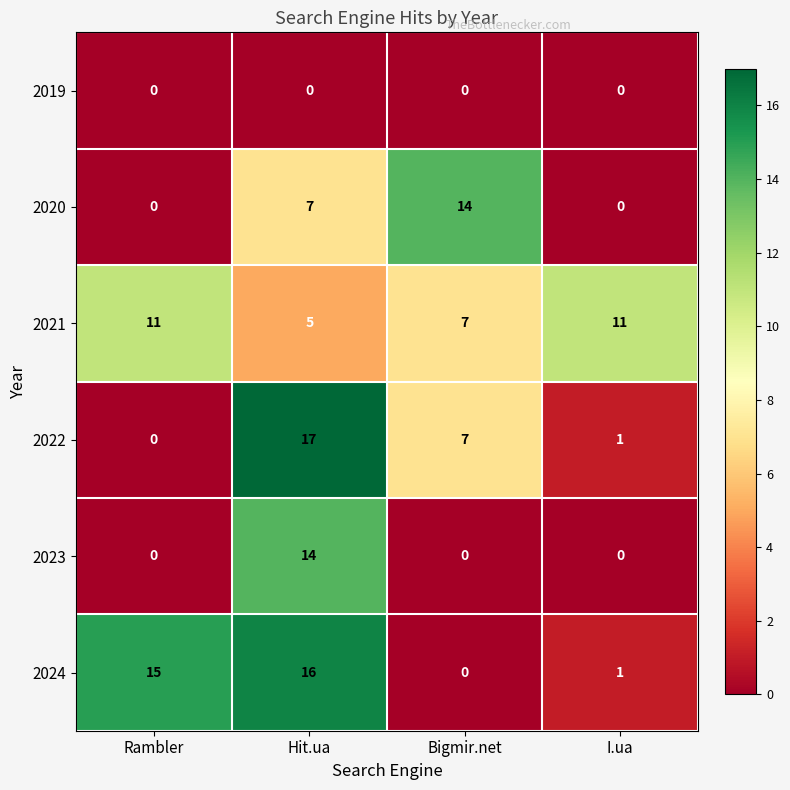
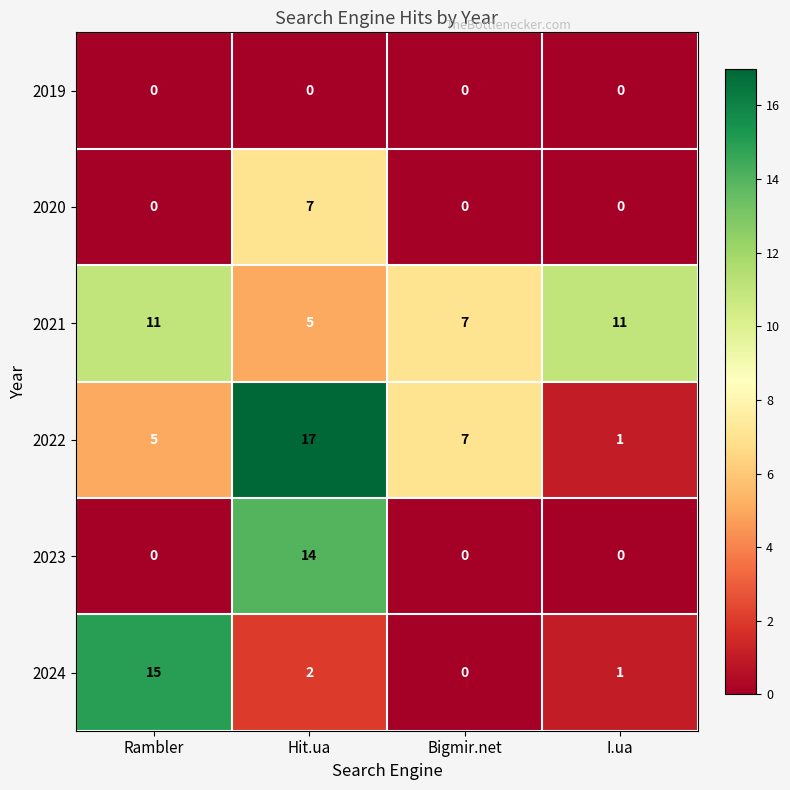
  {
    "2019": {
      "Rambler": 0,
      "Hit.ua": 0,
      "Bigmir.net": 0,
      "I.ua": 0
    },
    "2020": {
      "Rambler": 0,
      "Hit.ua": 7,
-     "Bigmir.net": 14,
+     "Bigmir.net": 0,
      "I.ua": 0
    },
    "2021": {
      "Rambler": 11,
      "Hit.ua": 5,
      "Bigmir.net": 7,
      "I.ua": 11
    },
    "2022": {
-     "Rambler": 0,
+     "Rambler": 5,
      "Hit.ua": 17,
      "Bigmir.net": 7,
      "I.ua": 1
    },
    "2023": {
      "Rambler": 0,
      "Hit.ua": 14,
      "Bigmir.net": 0,
      "I.ua": 0
    },
    "2024": {
      "Rambler": 15,
-     "Hit.ua": 16,
+     "Hit.ua": 2,
      "Bigmir.net": 0,
      "I.ua": 1
    }
  }
